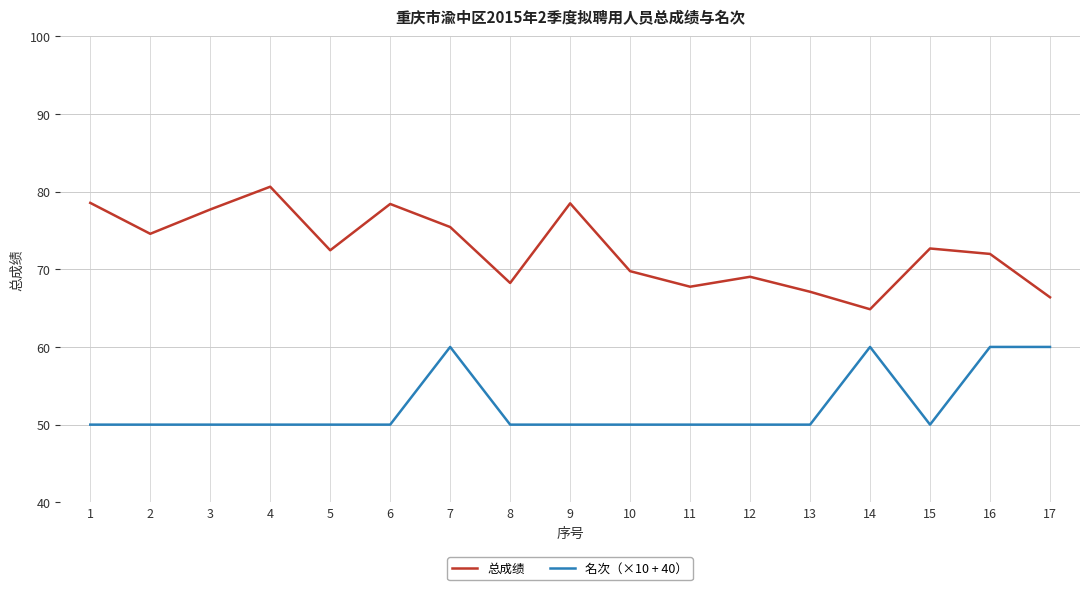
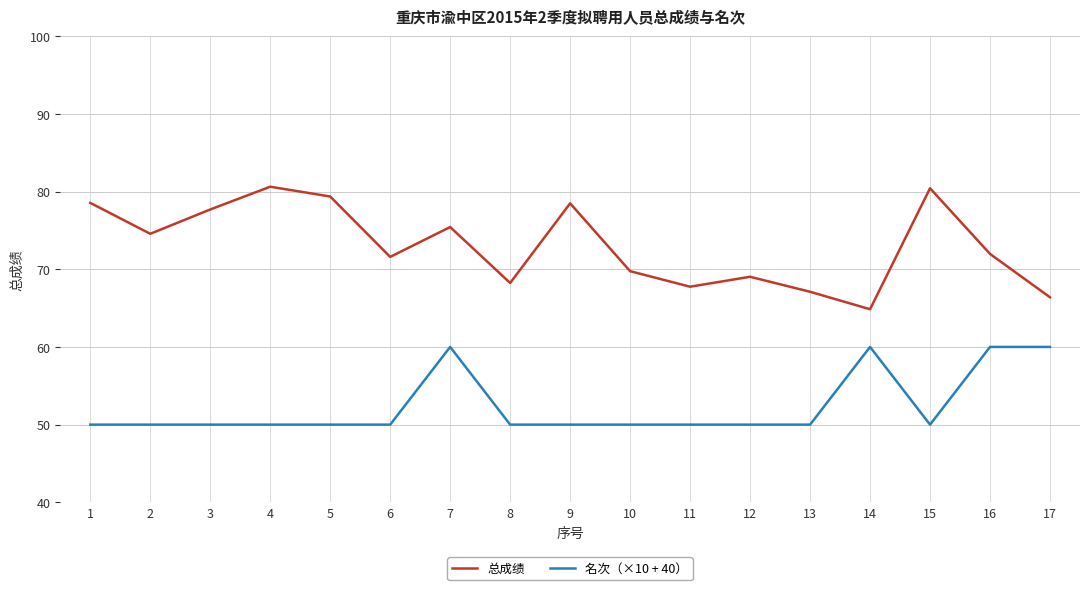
  {
    "总成绩": {
      "1": 79,
      "2": 75,
      "3": 78,
      "4": 81,
-     "5": 72,
-     "6": 78,
+     "5": 79,
+     "6": 72,
      "7": 75,
      "8": 68,
      "9": 78,
      "10": 70,
      "11": 68,
      "12": 69,
      "13": 67,
      "14": 65,
-     "15": 73,
+     "15": 80,
      "16": 72,
      "17": 66
    },
    "名次（×10 + 40）": {
      "1": 50,
      "2": 50,
      "3": 50,
      "4": 50,
      "5": 50,
      "6": 50,
      "7": 60,
      "8": 50,
      "9": 50,
      "10": 50,
      "11": 50,
      "12": 50,
      "13": 50,
      "14": 60,
      "15": 50,
      "16": 60,
      "17": 60
    }
  }
